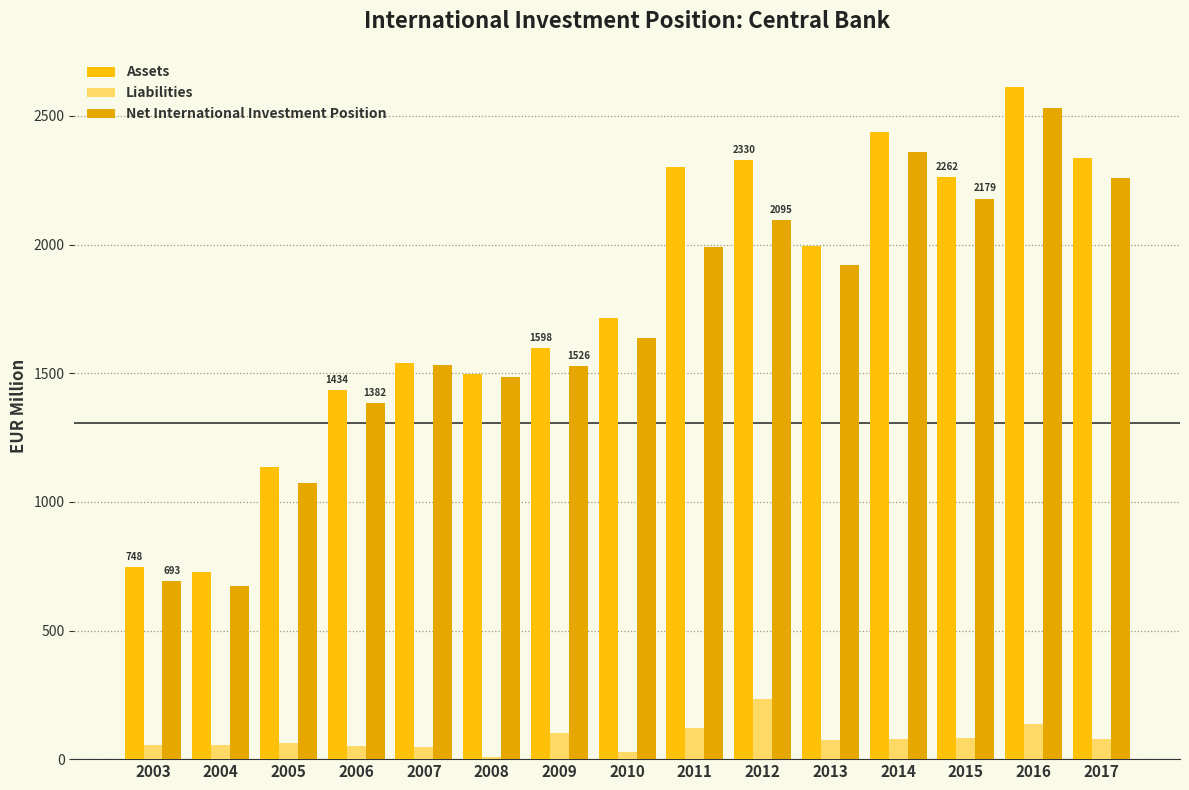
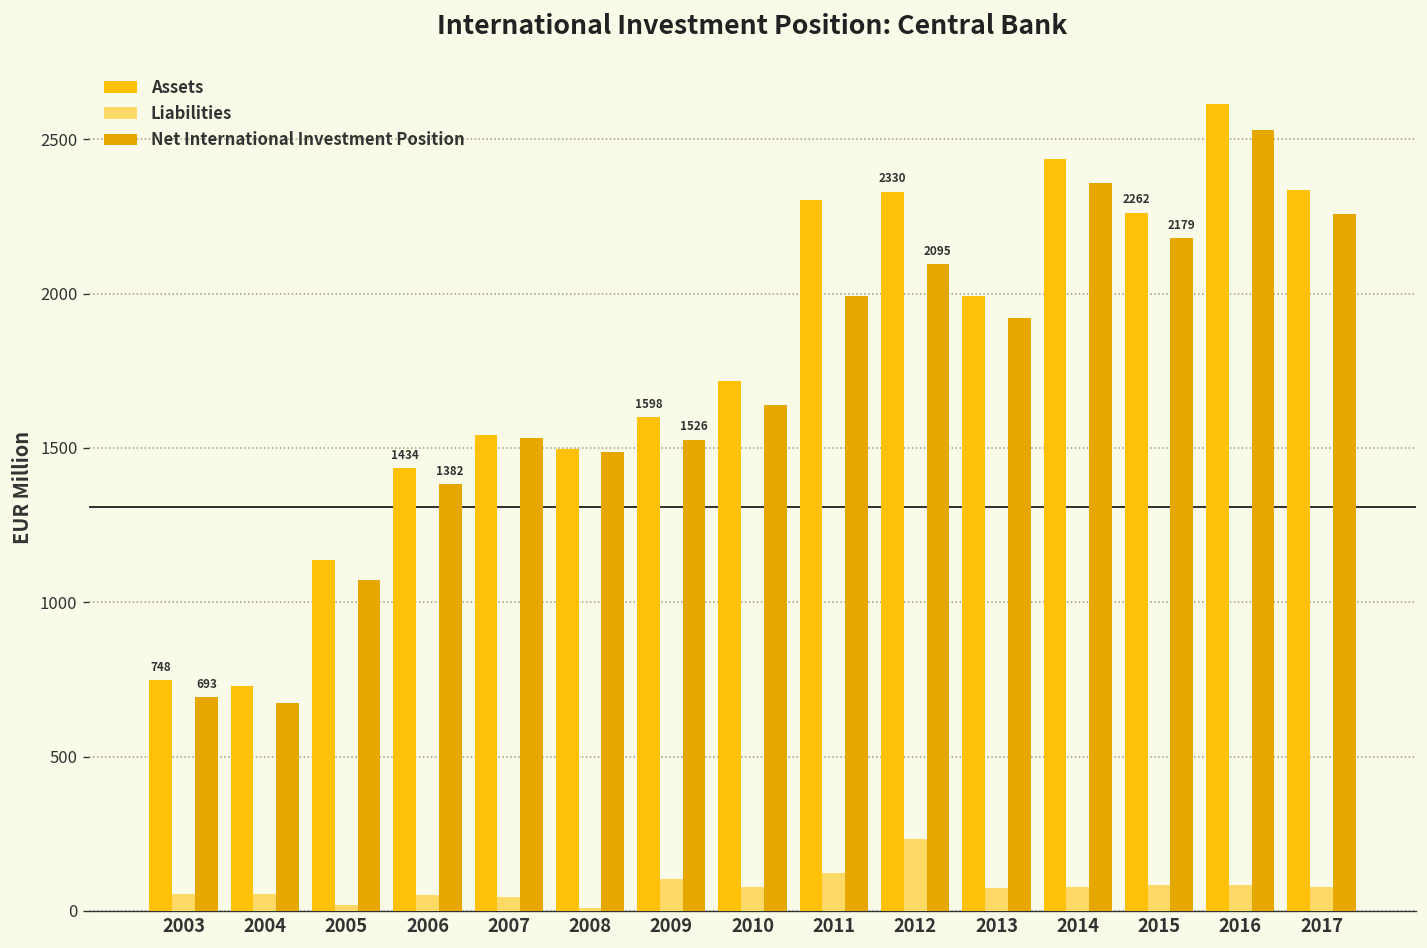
  {
    "Liabilities": {
      "2003": 50,
      "2004": 60,
-     "2005": 60,
+     "2005": 20,
      "2006": 50,
      "2007": 50,
      "2009": 100,
-     "2010": 30,
+     "2010": 80,
      "2011": 120,
      "2012": 230,
      "2013": 70,
      "2014": 80,
      "2015": 80,
-     "2016": 140,
+     "2016": 80,
      "2017": 80
    }
  }
